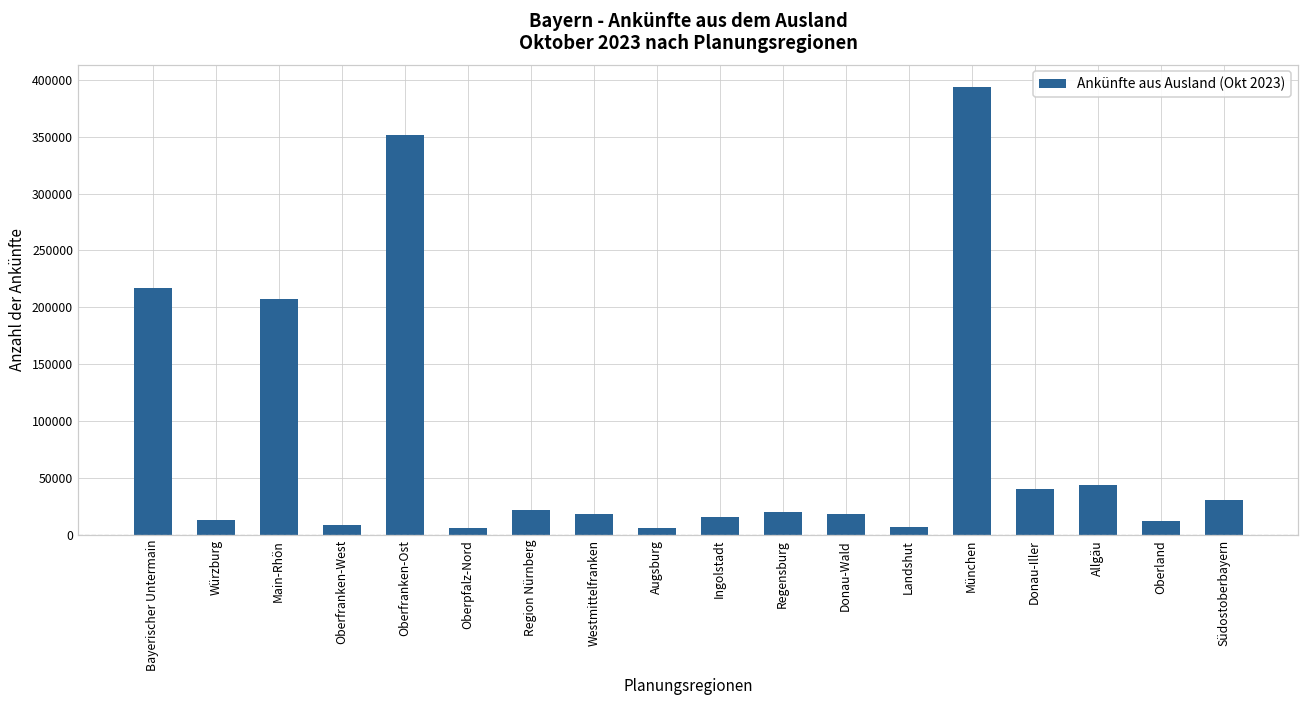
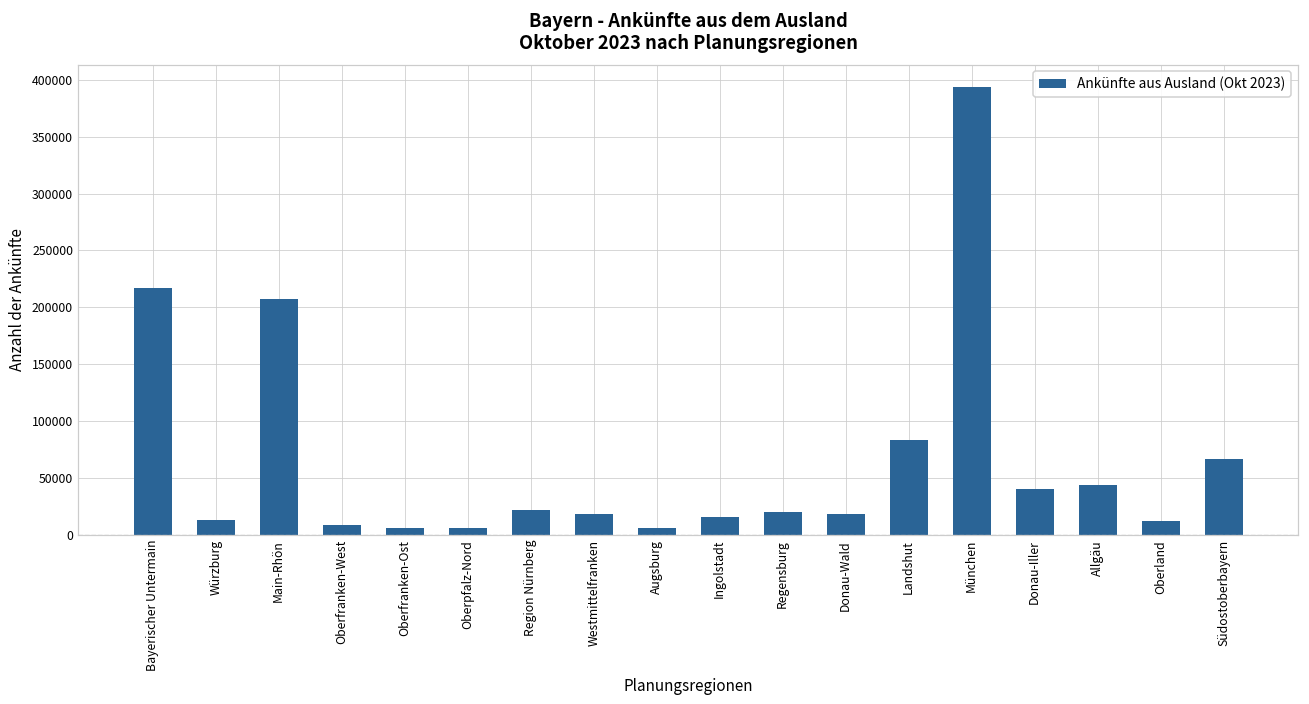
  {
    "Bayerischer Untermain": 217000,
    "Würzburg": 13000,
    "Main-Rhön": 207000,
    "Oberfranken-West": 8000,
-   "Oberfranken-Ost": 352000,
+   "Oberfranken-Ost": 6000,
    "Oberpfalz-Nord": 6000,
    "Region Nürnberg": 22000,
    "Westmittelfranken": 18000,
    "Augsburg": 6000,
    "Ingolstadt": 15000,
    "Regensburg": 20000,
    "Donau-Wald": 18000,
-   "Landshut": 6000,
+   "Landshut": 83000,
    "München": 394000,
    "Donau-Iller": 40000,
    "Allgäu": 44000,
    "Oberland": 12000,
-   "Südostoberbayern": 30000
+   "Südostoberbayern": 66000
  }
